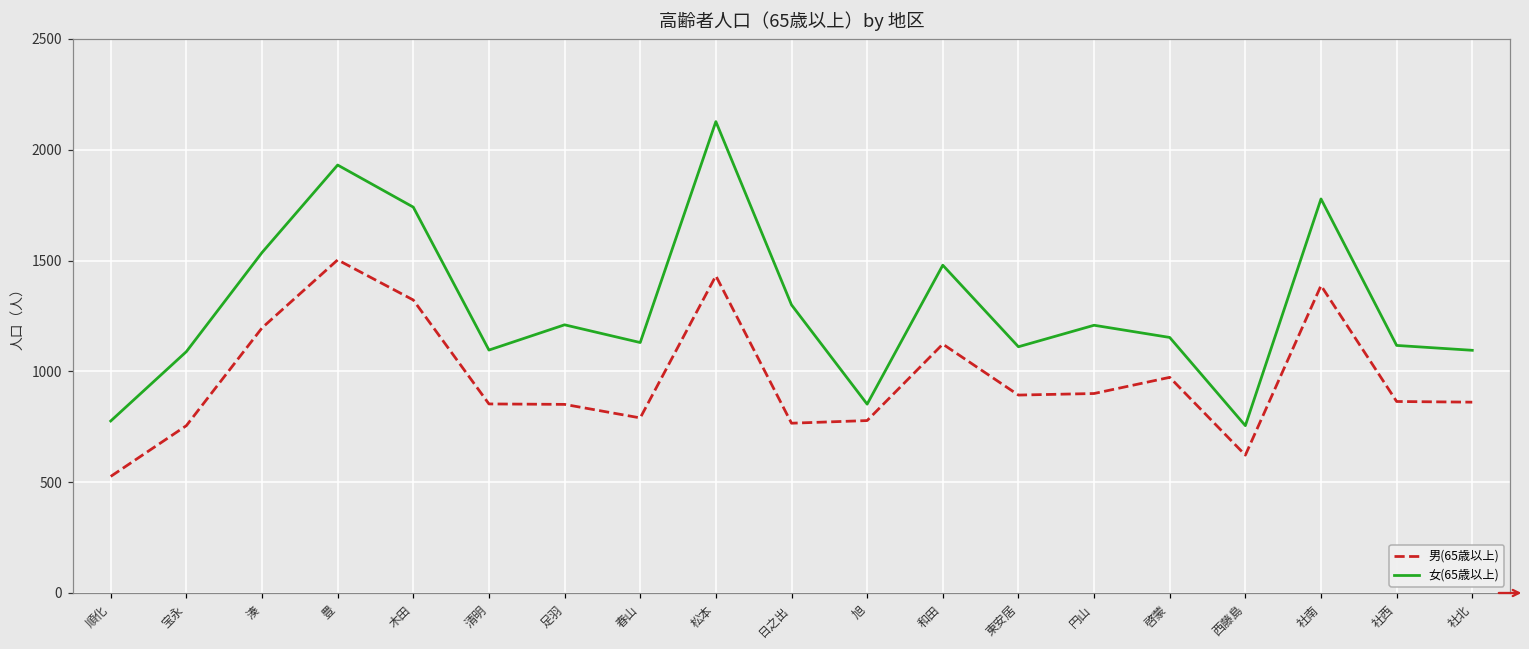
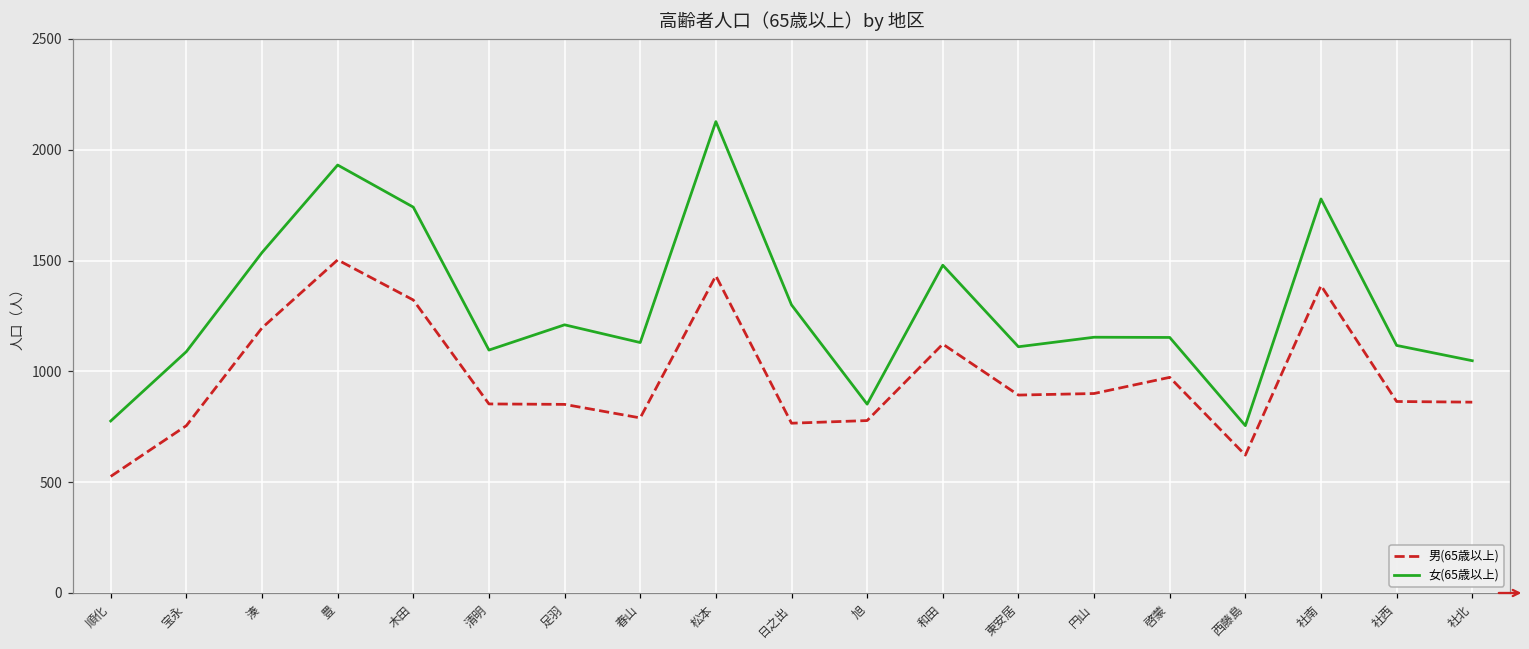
  {
    "男(65歳以上)": {
      "順化": 530,
      "宝永": 760,
      "湊": 1200,
      "豊": 1500,
      "木田": 1320,
      "清明": 850,
      "足羽": 850,
      "春山": 790,
      "松本": 1430,
      "日之出": 770,
      "旭": 780,
      "和田": 1120,
      "東安居": 890,
      "円山": 900,
      "啓蒙": 970,
      "西藤島": 620,
      "社南": 1390,
      "社西": 860,
      "社北": 860
    },
    "女(65歳以上)": {
      "順化": 780,
      "宝永": 1090,
      "湊": 1540,
      "豊": 1930,
      "木田": 1740,
      "清明": 1100,
      "足羽": 1210,
      "春山": 1130,
      "松本": 2130,
      "日之出": 1300,
      "旭": 850,
      "和田": 1480,
      "東安居": 1110,
-     "円山": 1210,
+     "円山": 1150,
      "啓蒙": 1150,
      "西藤島": 760,
      "社南": 1780,
      "社西": 1120,
-     "社北": 1100
+     "社北": 1050
    }
  }
